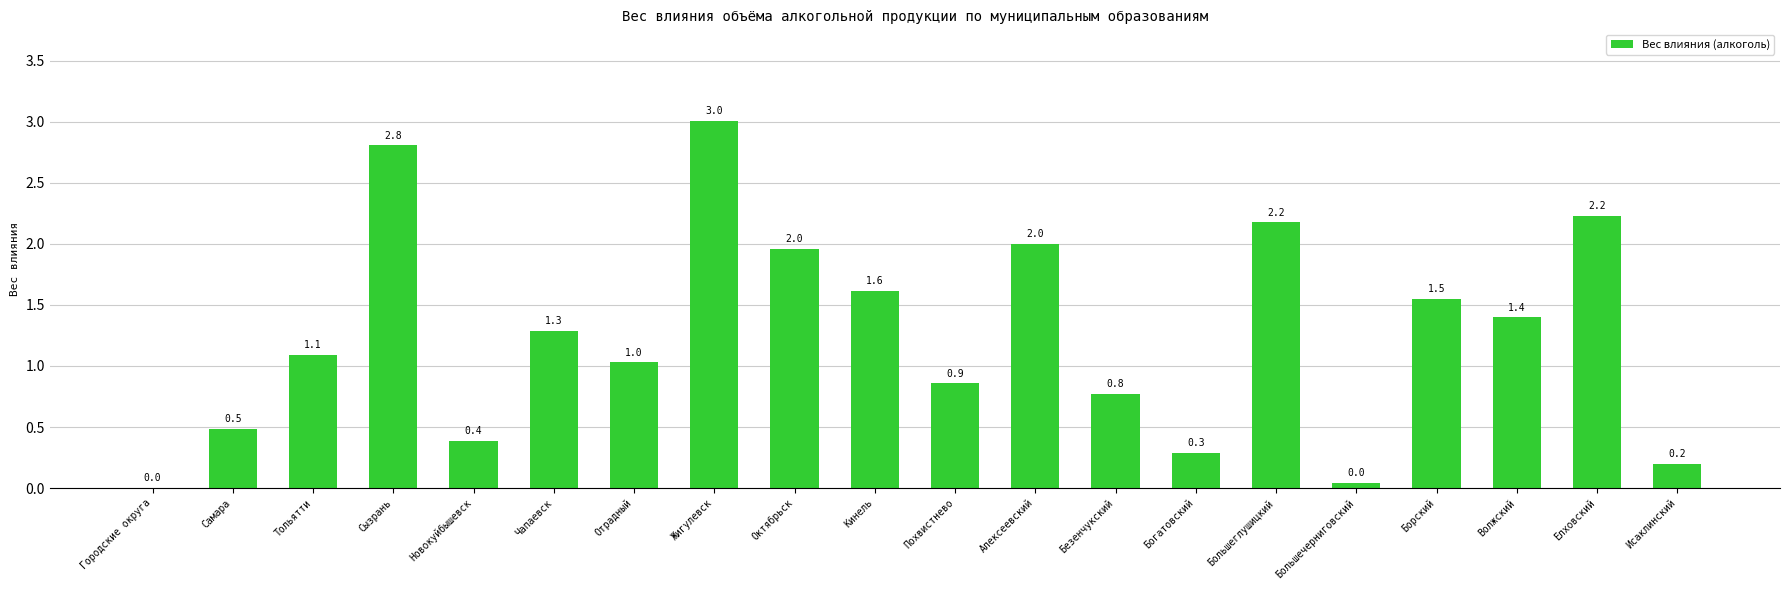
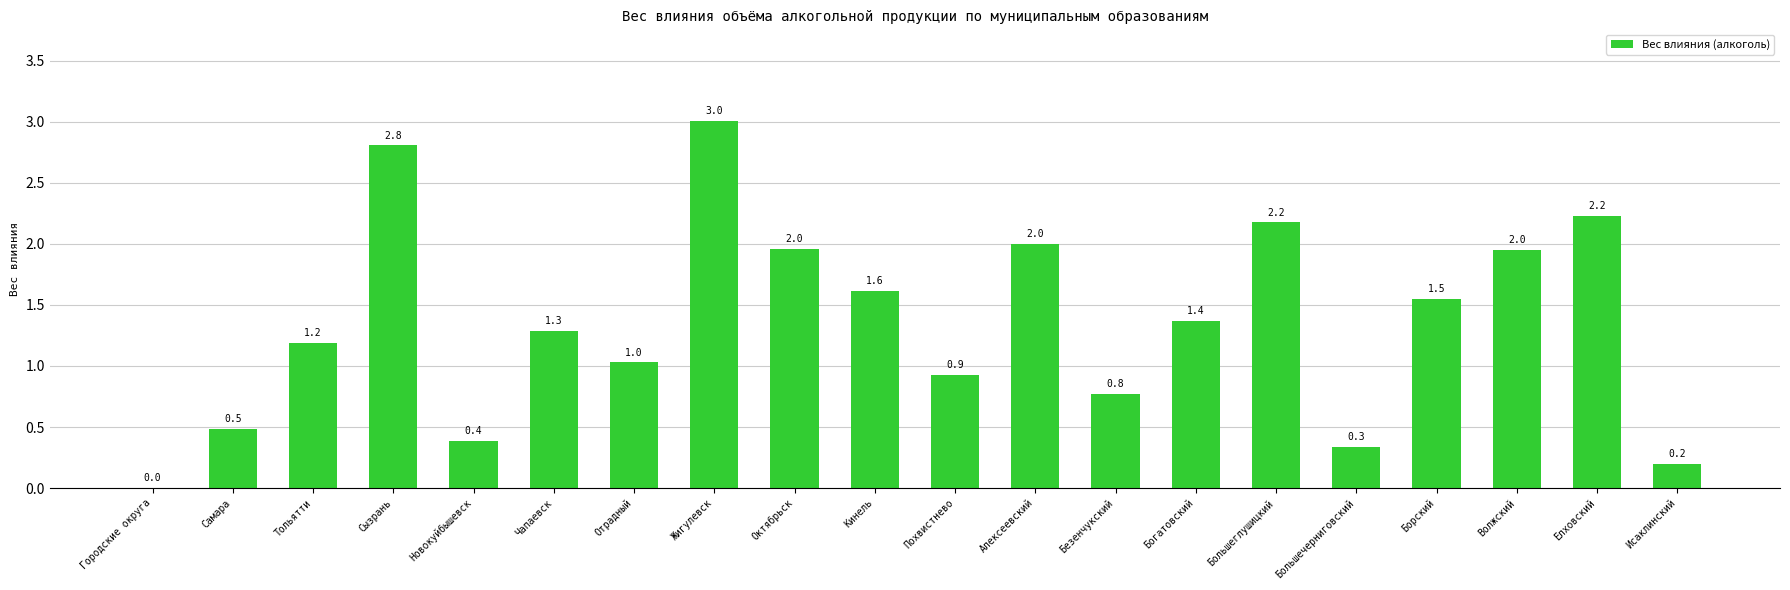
  {
    "Городские округа": 0.0,
    "Самара": 0.5,
-   "Тольятти": 1.1,
+   "Тольятти": 1.2,
    "Сызрань": 2.8,
    "Новокуйбышевск": 0.4,
    "Чапаевск": 1.3,
    "Отрадный": 1.0,
    "Жигулевск": 3.0,
    "Октябрьск": 2.0,
    "Кинель": 1.6,
-   "Похвистнево": 0.86,
+   "Похвистнево": 0.93,
    "Алексеевский": 2.0,
    "Безенчукский": 0.8,
-   "Богатовский": 0.3,
+   "Богатовский": 1.4,
    "Большеглушицкий": 2.2,
-   "Большечерниговский": 0.0,
+   "Большечерниговский": 0.3,
    "Борский": 1.5,
-   "Волжский": 1.4,
+   "Волжский": 2.0,
    "Елховский": 2.2,
    "Исаклинский": 0.2
  }
